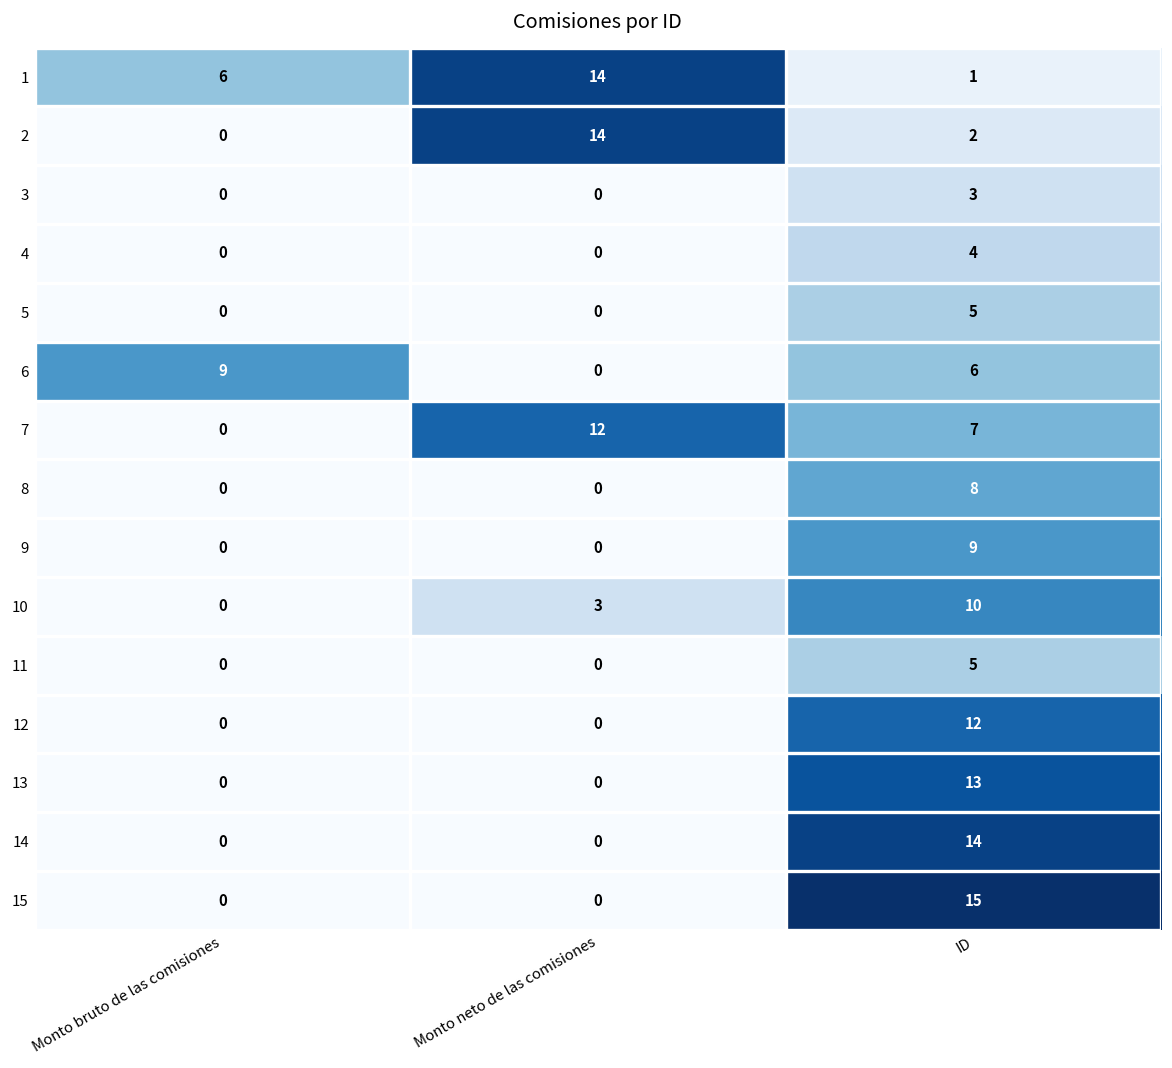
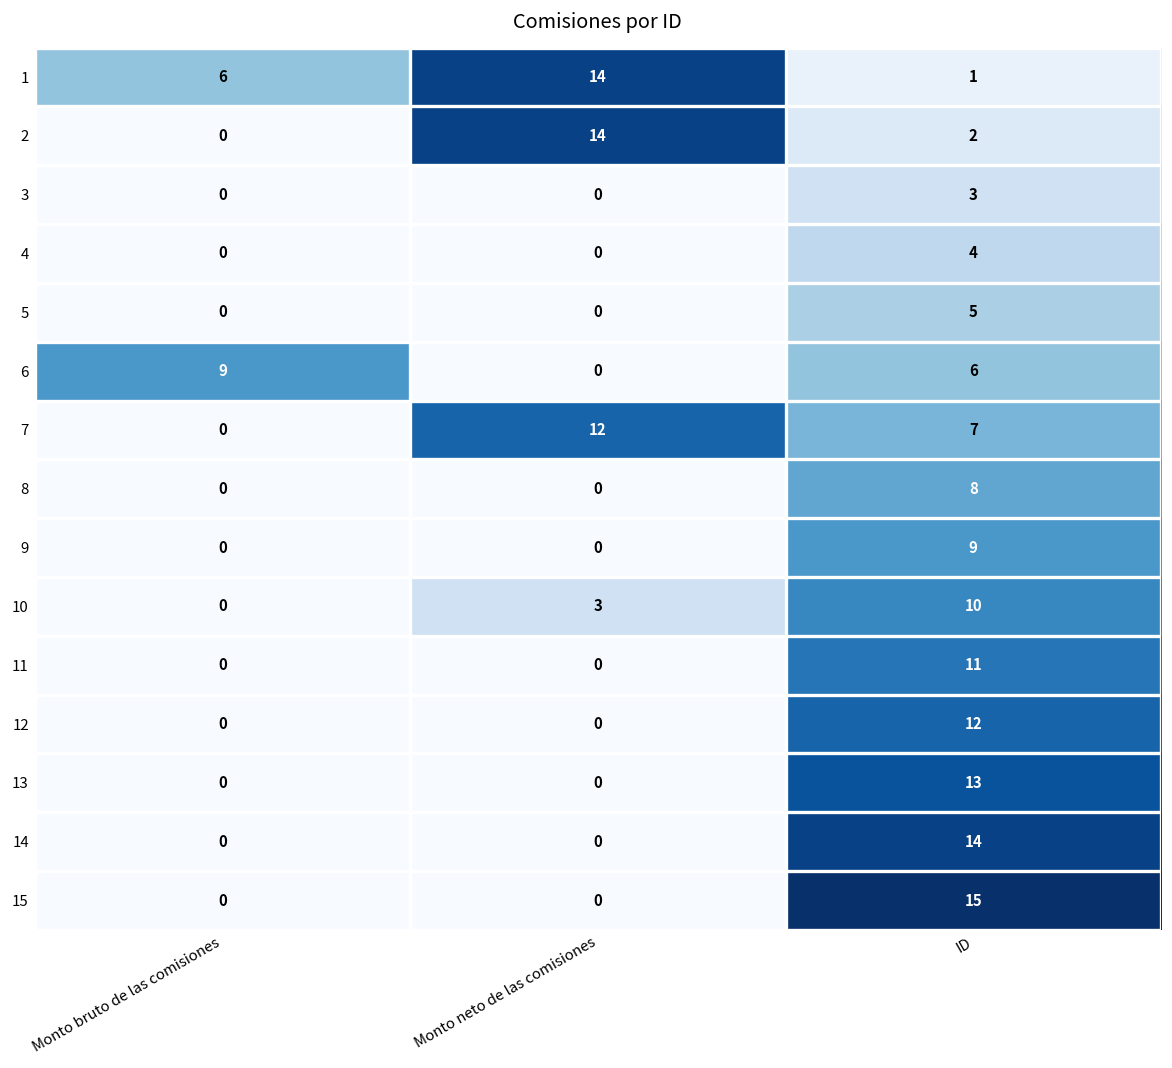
  {
    "1": {
      "Monto bruto de las comisiones": 6,
      "Monto neto de las comisiones": 14,
      "ID": 1
    },
    "2": {
      "Monto bruto de las comisiones": 0,
      "Monto neto de las comisiones": 14,
      "ID": 2
    },
    "3": {
      "Monto bruto de las comisiones": 0,
      "Monto neto de las comisiones": 0,
      "ID": 3
    },
    "4": {
      "Monto bruto de las comisiones": 0,
      "Monto neto de las comisiones": 0,
      "ID": 4
    },
    "5": {
      "Monto bruto de las comisiones": 0,
      "Monto neto de las comisiones": 0,
      "ID": 5
    },
    "6": {
      "Monto bruto de las comisiones": 9,
      "Monto neto de las comisiones": 0,
      "ID": 6
    },
    "7": {
      "Monto bruto de las comisiones": 0,
      "Monto neto de las comisiones": 12,
      "ID": 7
    },
    "8": {
      "Monto bruto de las comisiones": 0,
      "Monto neto de las comisiones": 0,
      "ID": 8
    },
    "9": {
      "Monto bruto de las comisiones": 0,
      "Monto neto de las comisiones": 0,
      "ID": 9
    },
    "10": {
      "Monto bruto de las comisiones": 0,
      "Monto neto de las comisiones": 3,
      "ID": 10
    },
    "11": {
      "Monto bruto de las comisiones": 0,
      "Monto neto de las comisiones": 0,
-     "ID": 5
+     "ID": 11
    },
    "12": {
      "Monto bruto de las comisiones": 0,
      "Monto neto de las comisiones": 0,
      "ID": 12
    },
    "13": {
      "Monto bruto de las comisiones": 0,
      "Monto neto de las comisiones": 0,
      "ID": 13
    },
    "14": {
      "Monto bruto de las comisiones": 0,
      "Monto neto de las comisiones": 0,
      "ID": 14
    },
    "15": {
      "Monto bruto de las comisiones": 0,
      "Monto neto de las comisiones": 0,
      "ID": 15
    }
  }
